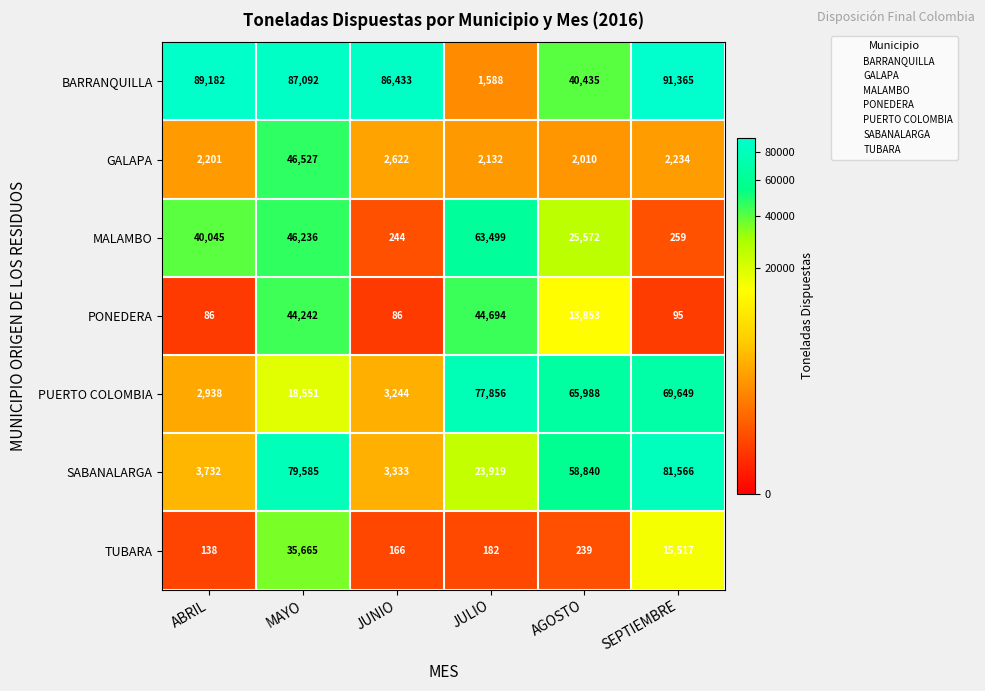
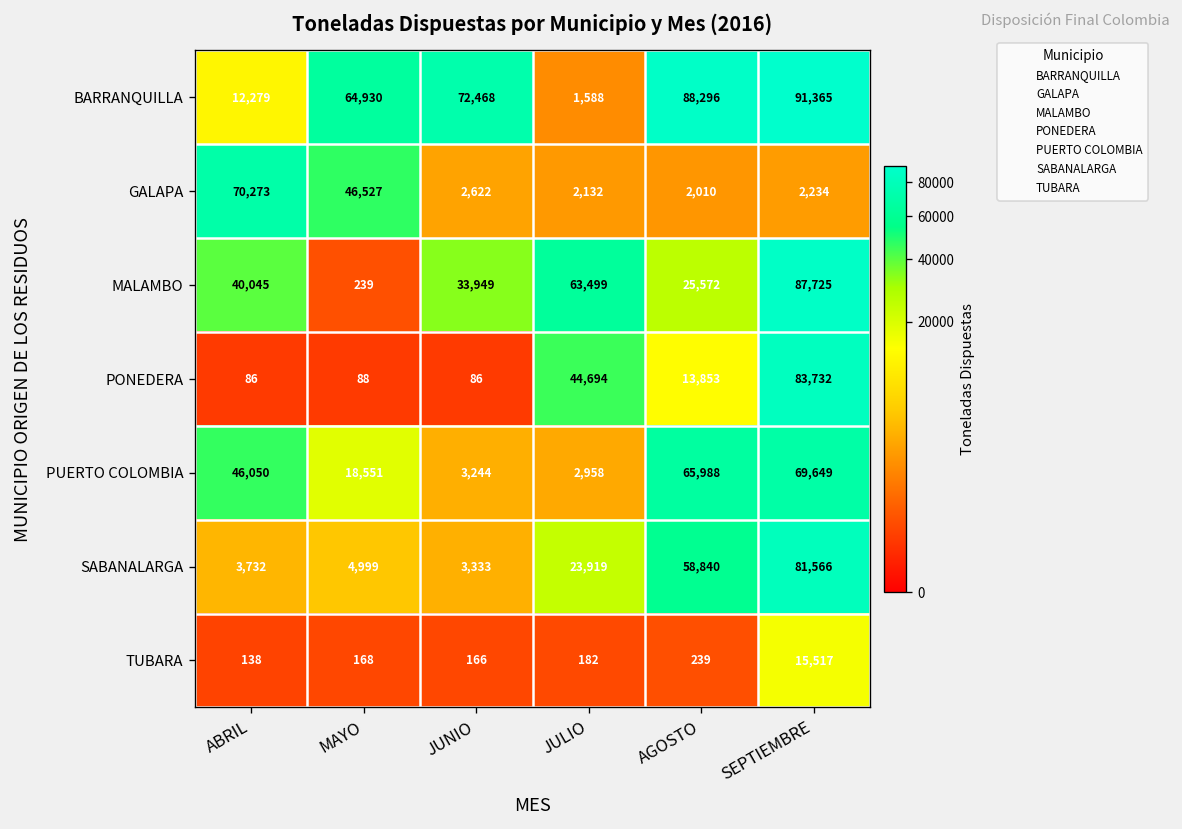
  {
    "BARRANQUILLA": {
-     "ABRIL": "89,182",
-     "MAYO": "87,092",
-     "JUNIO": "86,433",
+     "ABRIL": "12,279",
+     "MAYO": "64,930",
+     "JUNIO": "72,468",
      "JULIO": "1,588",
-     "AGOSTO": "40,435",
+     "AGOSTO": "88,296",
      "SEPTIEMBRE": "91,365"
    },
    "GALAPA": {
-     "ABRIL": "2,201",
+     "ABRIL": "70,273",
      "MAYO": "46,527",
      "JUNIO": "2,622",
      "JULIO": "2,132",
      "AGOSTO": "2,010",
      "SEPTIEMBRE": "2,234"
    },
    "MALAMBO": {
      "ABRIL": "40,045",
-     "MAYO": "46,236",
-     "JUNIO": "244",
+     "MAYO": "239",
+     "JUNIO": "33,949",
      "JULIO": "63,499",
      "AGOSTO": "25,572",
-     "SEPTIEMBRE": "259"
+     "SEPTIEMBRE": "87,725"
    },
    "PONEDERA": {
      "ABRIL": "86",
-     "MAYO": "44,242",
+     "MAYO": "88",
      "JUNIO": "86",
      "JULIO": "44,694",
      "AGOSTO": "13,853",
-     "SEPTIEMBRE": "95"
+     "SEPTIEMBRE": "83,732"
    },
    "PUERTO COLOMBIA": {
-     "ABRIL": "2,938",
+     "ABRIL": "46,050",
      "MAYO": "18,551",
      "JUNIO": "3,244",
-     "JULIO": "77,856",
+     "JULIO": "2,958",
      "AGOSTO": "65,988",
      "SEPTIEMBRE": "69,649"
    },
    "SABANALARGA": {
      "ABRIL": "3,732",
-     "MAYO": "79,585",
+     "MAYO": "4,999",
      "JUNIO": "3,333",
      "JULIO": "23,919",
      "AGOSTO": "58,840",
      "SEPTIEMBRE": "81,566"
    },
    "TUBARA": {
      "ABRIL": "138",
-     "MAYO": "35,665",
+     "MAYO": "168",
      "JUNIO": "166",
      "JULIO": "182",
      "AGOSTO": "239",
      "SEPTIEMBRE": "15,517"
    }
  }
